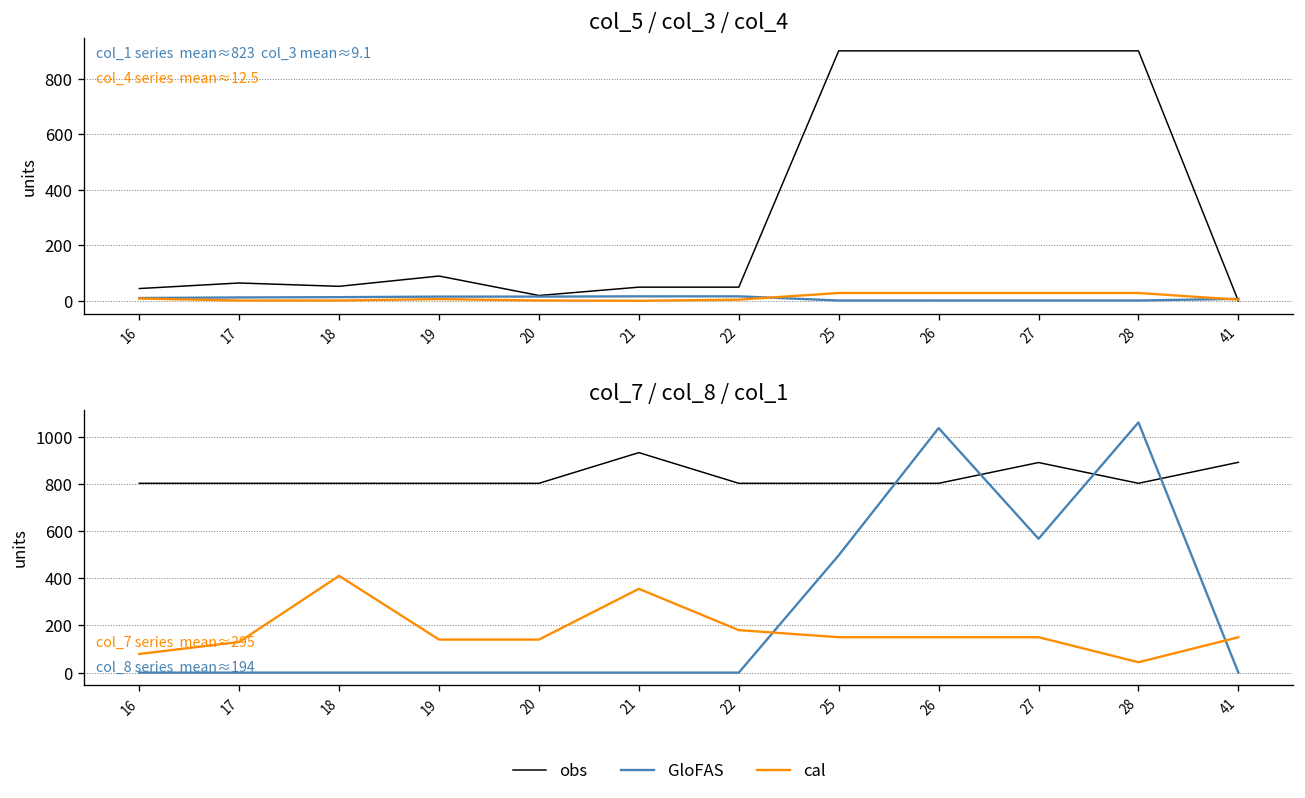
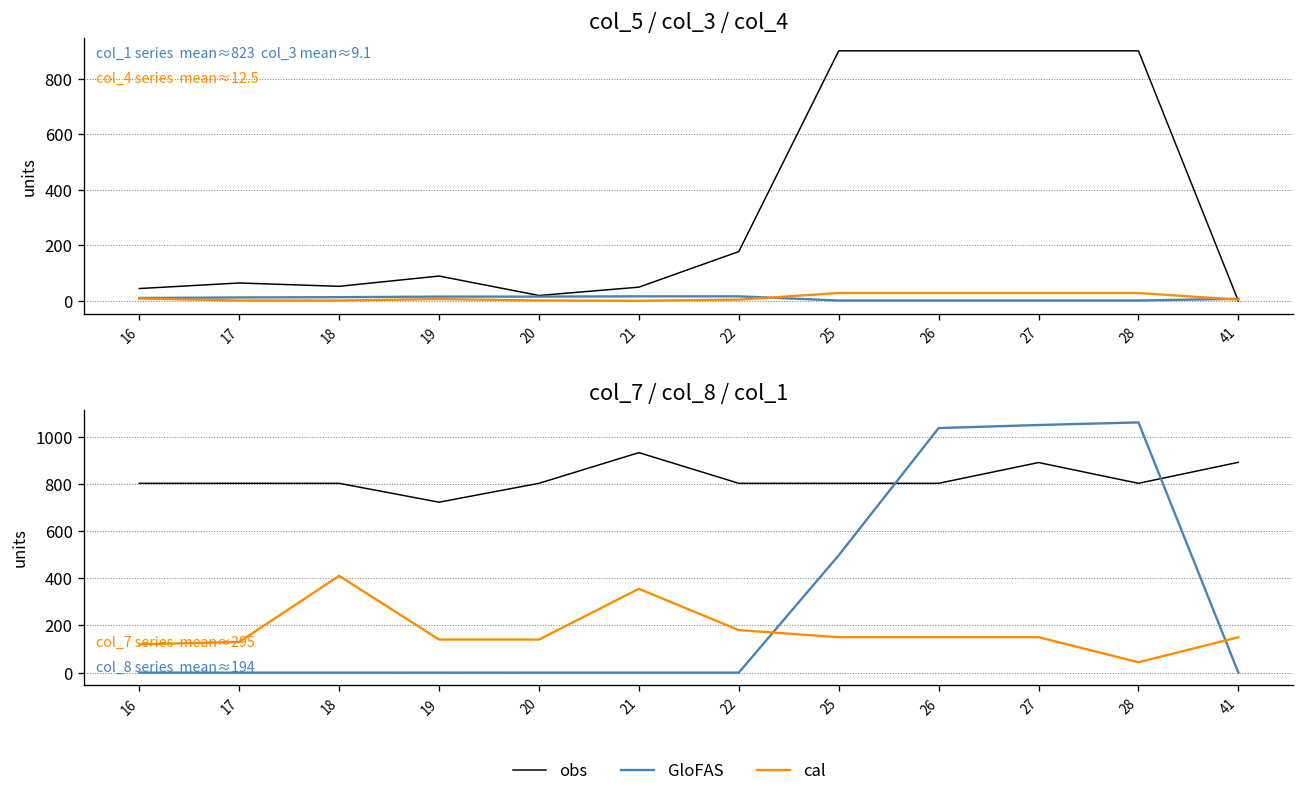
  {
    "col_5 / col_3 / col_4": {
      "obs": {
        "16": 50,
        "17": 70,
        "18": 50,
        "19": 90,
        "21": 50,
-       "22": 50,
+       "22": 180,
        "25": 900,
        "26": 900,
        "27": 900,
        "28": 900
      },
      "GloFAS": {
        "18": 10,
        "21": 20,
        "22": 20,
        "25": 0,
        "26": 0,
        "27": 0,
        "28": 0
      },
      "cal": {
        "18": 0,
        "20": 0,
        "21": 0,
        "22": 10,
        "25": 30,
        "26": 30,
        "27": 30,
        "28": 30
      }
    },
    "col_7 / col_8 / col_1": {
      "obs": {
        "16": 800,
        "17": 800,
        "18": 800,
-       "19": 800,
+       "19": 720,
        "20": 800,
        "21": 930,
        "22": 800,
        "25": 800,
        "26": 800,
        "27": 890,
        "28": 800,
        "41": 890
      },
      "GloFAS": {
        "18": 0,
        "19": 0,
        "20": 0,
        "21": 0,
        "22": 0,
        "25": 500,
        "26": 1040,
-       "27": 570,
+       "27": 1050,
        "28": 1060,
        "41": 0
      },
      "cal": {
-       "16": 80,
+       "16": 120,
        "18": 410,
        "19": 140,
        "20": 140,
        "21": 360,
        "22": 180,
        "25": 150,
        "26": 150,
        "27": 150,
        "28": 40,
        "41": 150
      }
    }
  }
